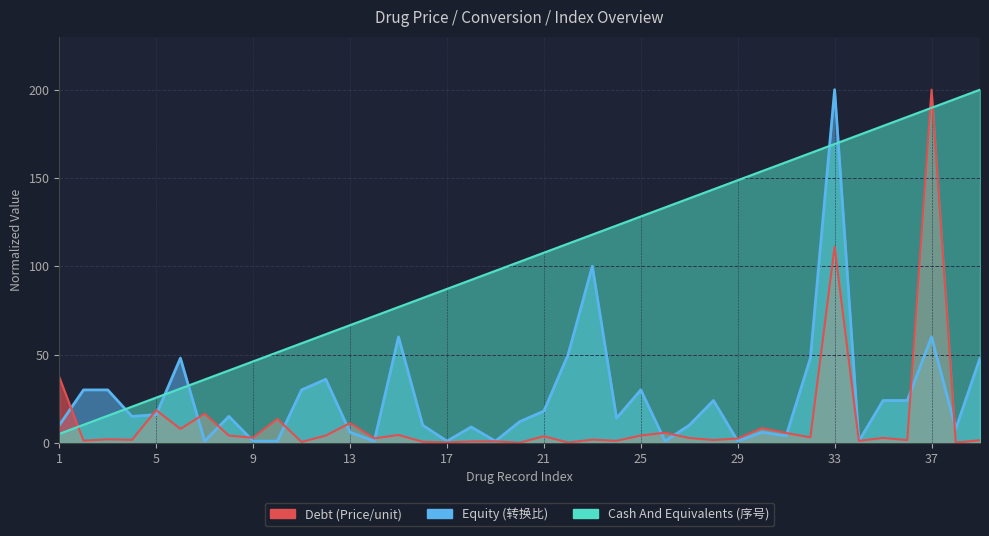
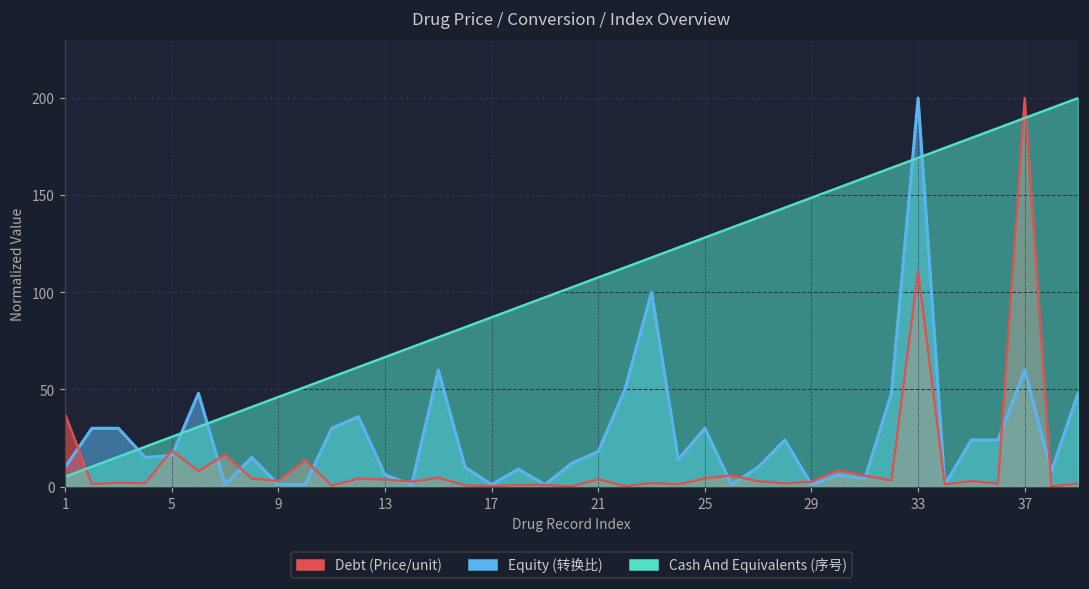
  {
    "Debt (Price/unit)": {
      "1": 37,
      "5": 19,
      "9": 3,
-     "13": 11,
+     "13": 4,
      "21": 4,
      "25": 4,
      "29": 2,
      "33": 111,
      "37": 200
    }
  }
